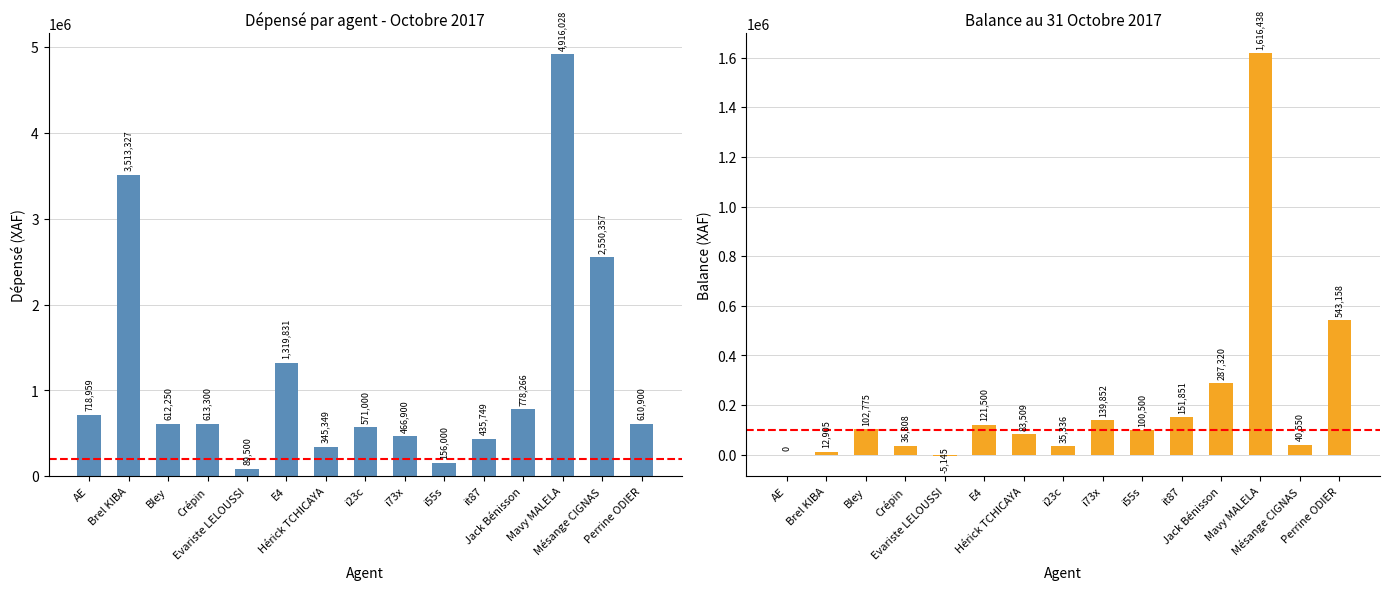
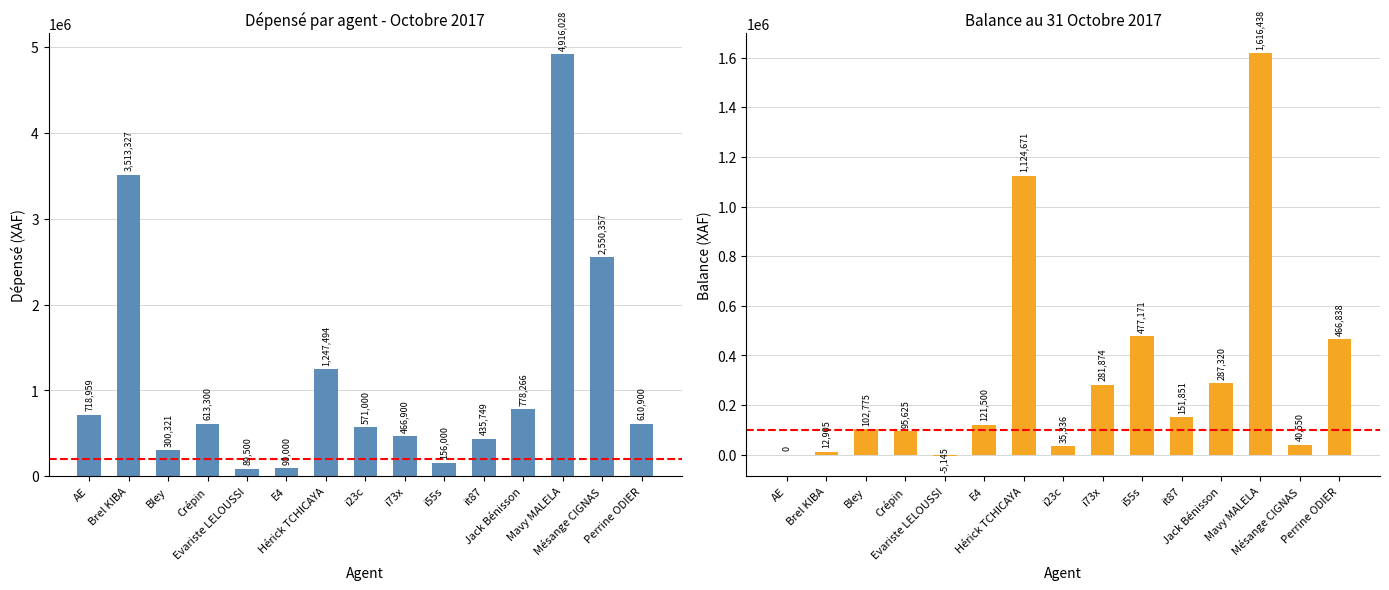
  {
    "Dépensé par agent - Octobre 2017": {
      "AE": "718,959",
      "Brel KIBA": "3,513,327",
-     "Bley": "612,250",
+     "Bley": "300,321",
      "Crépin": "613,300",
      "Evariste LELOUSSI": "89,500",
-     "E4": "1,319,831",
-     "Hérick TCHICAYA": "345,349",
+     "E4": "90,000",
+     "Hérick TCHICAYA": "1,247,494",
      "i23c": "571,000",
      "i73x": "466,900",
      "i55s": "156,000",
      "it87": "435,749",
      "Jack Bénisson": "778,266",
      "Mavy MALELA": "4,916,028",
      "Mésange CIGNAS": "2,550,357",
      "Perrine ODIER": "610,900"
    },
    "Balance au 31 Octobre 2017": {
      "AE": "0",
      "Brel KIBA": "12,905",
      "Bley": "102,775",
-     "Crépin": "36,808",
+     "Crépin": "95,625",
      "Evariste LELOUSSI": "-5,145",
      "E4": "121,500",
-     "Hérick TCHICAYA": "83,509",
+     "Hérick TCHICAYA": "1,124,671",
      "i23c": "35,336",
-     "i73x": "139,852",
-     "i55s": "100,500",
+     "i73x": "281,874",
+     "i55s": "477,171",
      "it87": "151,851",
      "Jack Bénisson": "287,320",
      "Mavy MALELA": "1,616,438",
      "Mésange CIGNAS": "40,550",
-     "Perrine ODIER": "543,158"
+     "Perrine ODIER": "466,838"
    }
  }
